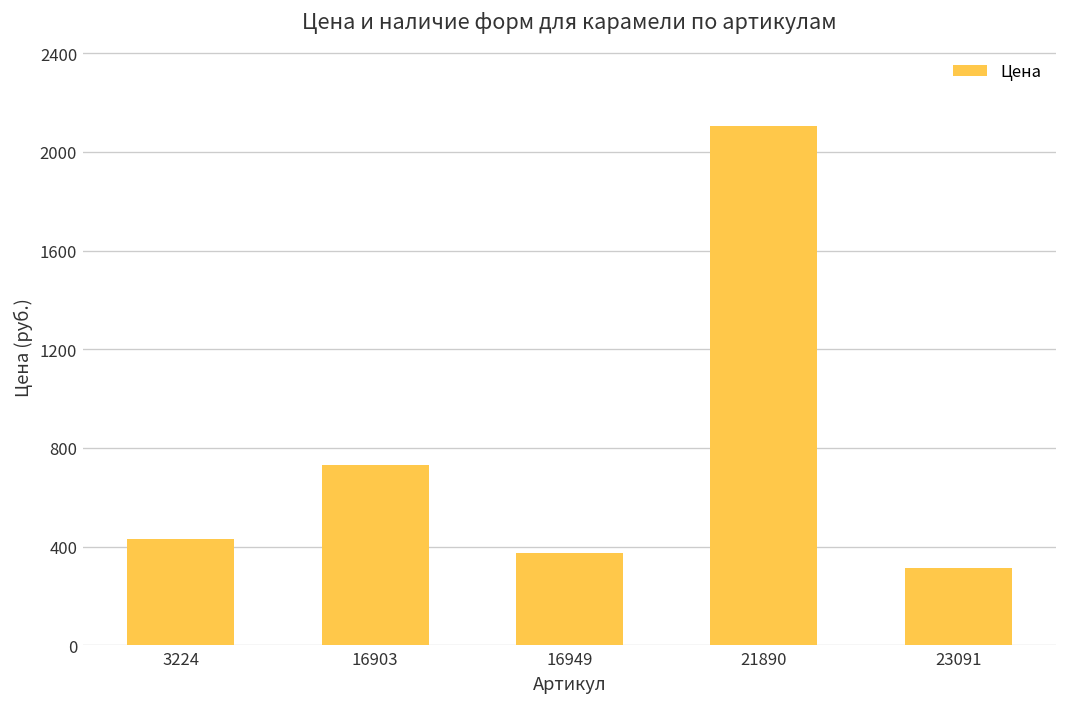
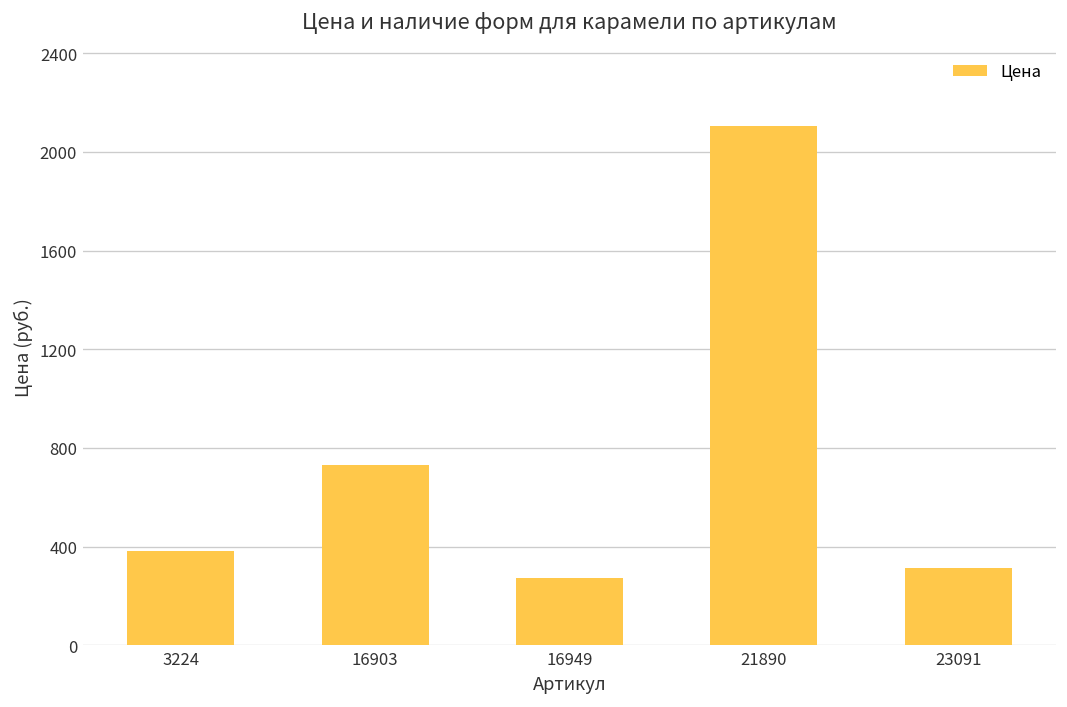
  {
-   "3224": 430,
+   "3224": 380,
    "16903": 730,
-   "16949": 370,
+   "16949": 270,
    "21890": 2100,
    "23091": 310
  }
